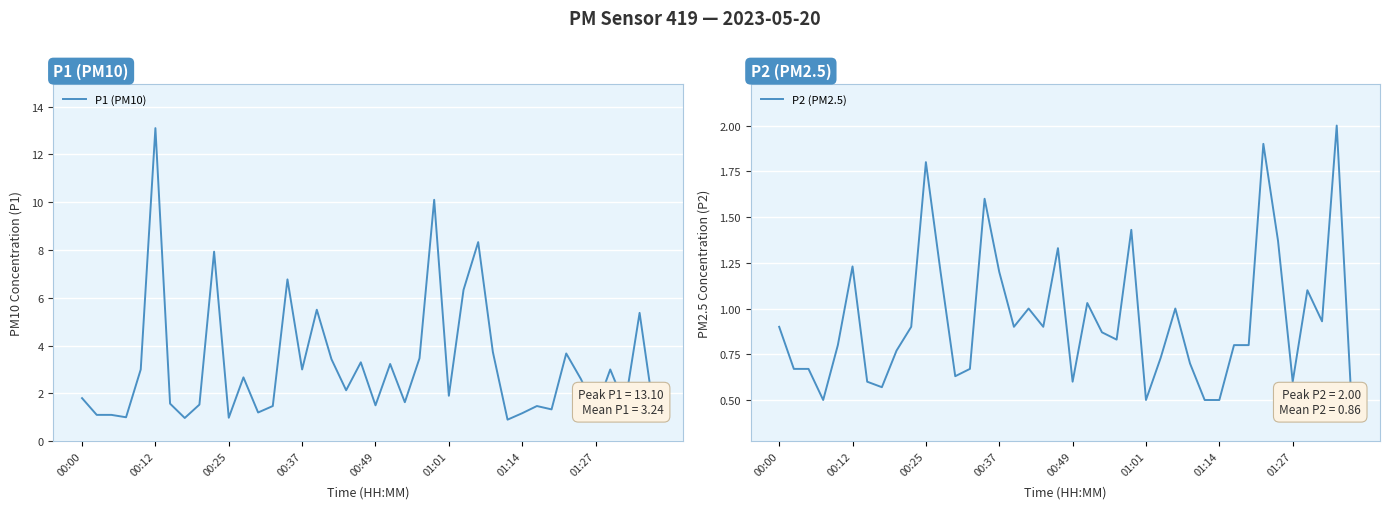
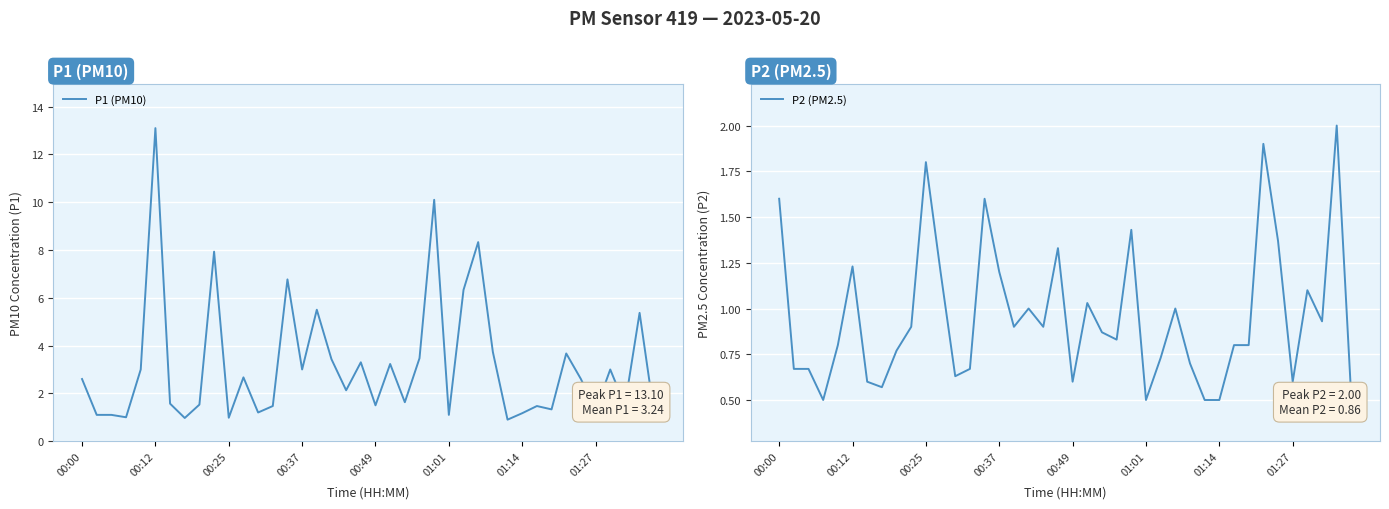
  {
    "P1 (PM10)": {
-     "00:00": 1.8,
+     "00:00": 2.6,
      "00:12": 13.1,
      "00:25": 1.0,
      "00:37": 3.0,
      "00:49": 1.5,
-     "01:01": 1.9,
+     "01:01": 1.1,
      "01:14": 1.2
    },
    "P2 (PM2.5)": {
-     "00:00": 0.9,
+     "00:00": 1.6,
      "00:12": 1.23,
      "00:25": 1.8,
      "00:37": 1.2,
      "00:49": 0.6,
      "01:01": 0.5,
      "01:14": 0.5,
      "01:27": 0.6
    }
  }
